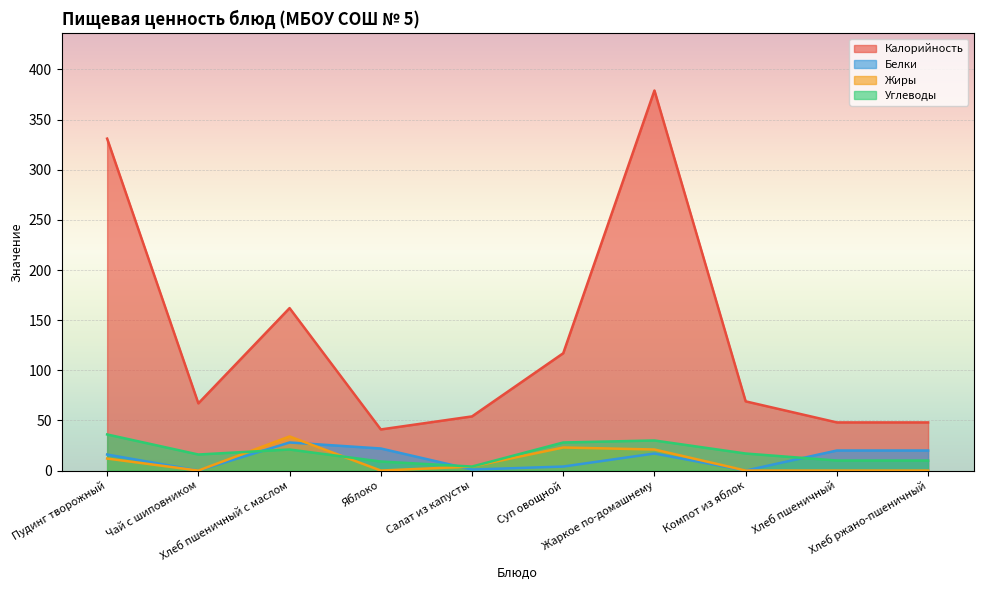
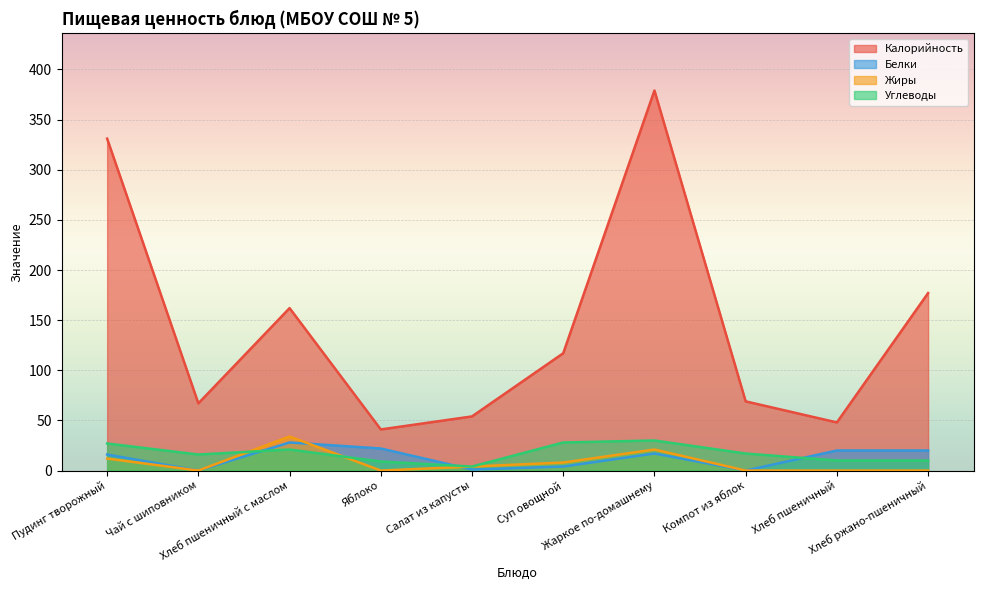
  {
    "Калорийность": {
      "Пудинг творожный": 331,
      "Чай с шиповником": 67,
      "Хлеб пшеничный с маслом": 162,
      "Яблоко": 41,
      "Салат из капусты": 54,
      "Суп овощной": 117,
      "Жаркое по-домашнему": 379,
      "Компот из яблок": 69,
      "Хлеб пшеничный": 48,
-     "Хлеб ржано-пшеничный": 48
+     "Хлеб ржано-пшеничный": 177
    },
    "Белки": {
      "Пудинг творожный": 16,
      "Хлеб пшеничный с маслом": 28,
      "Яблоко": 22,
      "Салат из капусты": 1,
      "Суп овощной": 4,
      "Жаркое по-домашнему": 17,
      "Хлеб пшеничный": 20,
      "Хлеб ржано-пшеничный": 20
    },
    "Жиры": {
      "Пудинг творожный": 12,
      "Хлеб пшеничный с маслом": 34,
      "Яблоко": 0,
-     "Суп овощной": 23,
+     "Суп овощной": 8,
      "Жаркое по-домашнему": 21,
      "Хлеб пшеничный": 0,
      "Хлеб ржано-пшеничный": 0
    },
    "Углеводы": {
-     "Пудинг творожный": 36,
+     "Пудинг творожный": 27,
      "Чай с шиповником": 16,
      "Хлеб пшеничный с маслом": 21,
      "Яблоко": 9,
      "Суп овощной": 28,
      "Жаркое по-домашнему": 30,
      "Компот из яблок": 17,
      "Хлеб пшеничный": 10,
      "Хлеб ржано-пшеничный": 10
    }
  }
